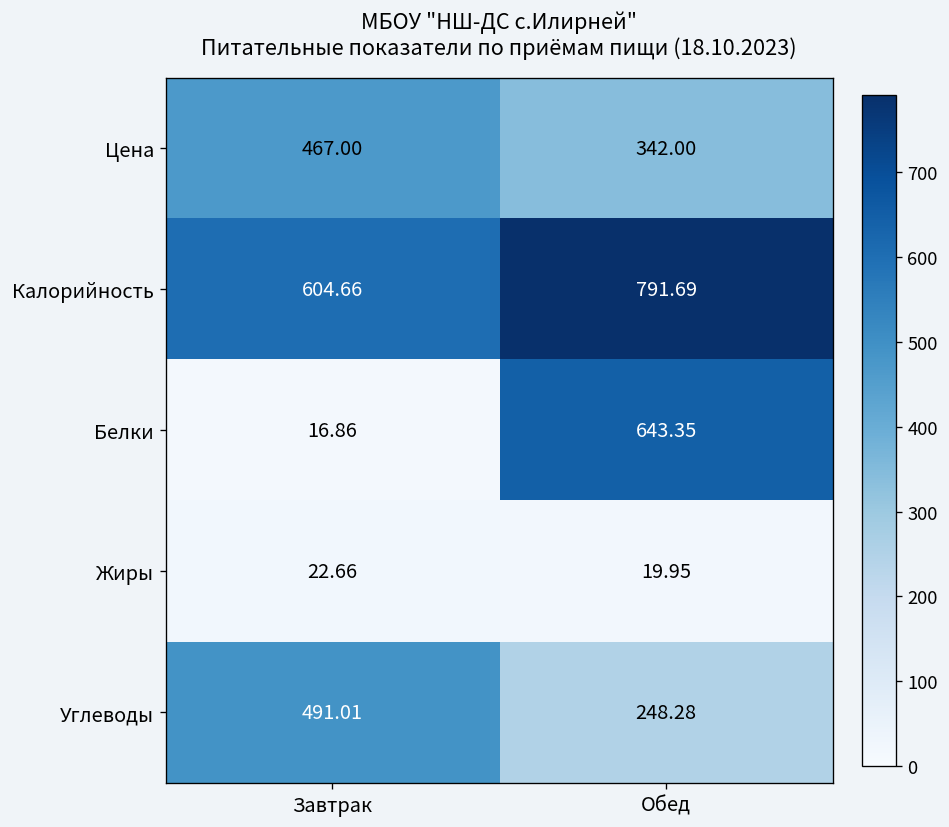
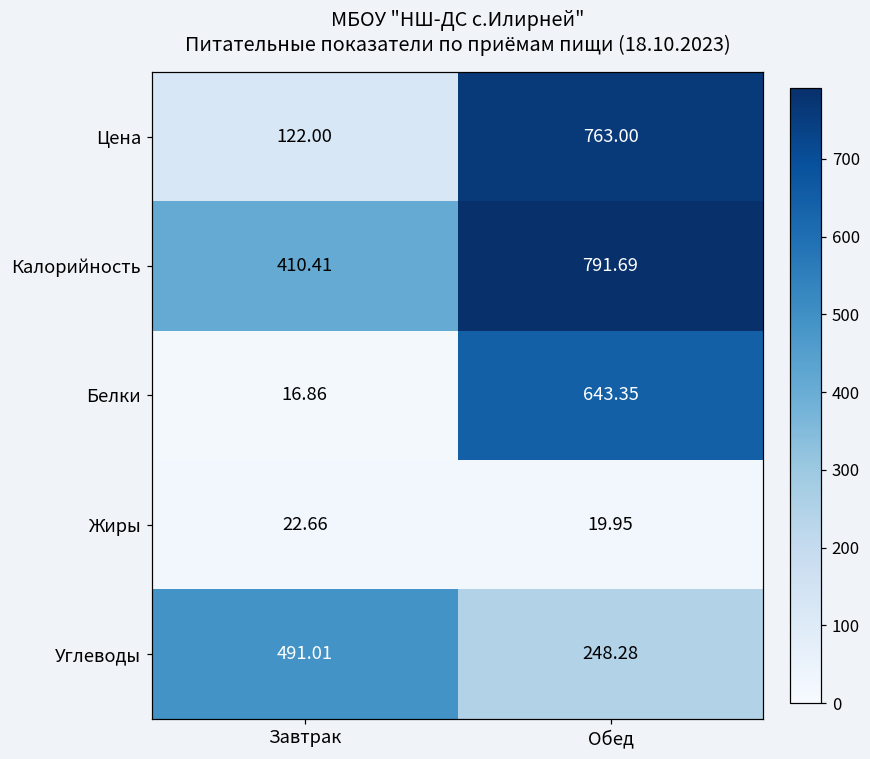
  {
    "Цена": {
-     "Завтрак": 467.00,
-     "Обед": 342.00
+     "Завтрак": 122.00,
+     "Обед": 763.00
    },
    "Калорийность": {
-     "Завтрак": 604.66,
+     "Завтрак": 410.41,
      "Обед": 791.69
    },
    "Белки": {
      "Завтрак": 16.86,
      "Обед": 643.35
    },
    "Жиры": {
      "Завтрак": 22.66,
      "Обед": 19.95
    },
    "Углеводы": {
      "Завтрак": 491.01,
      "Обед": 248.28
    }
  }
